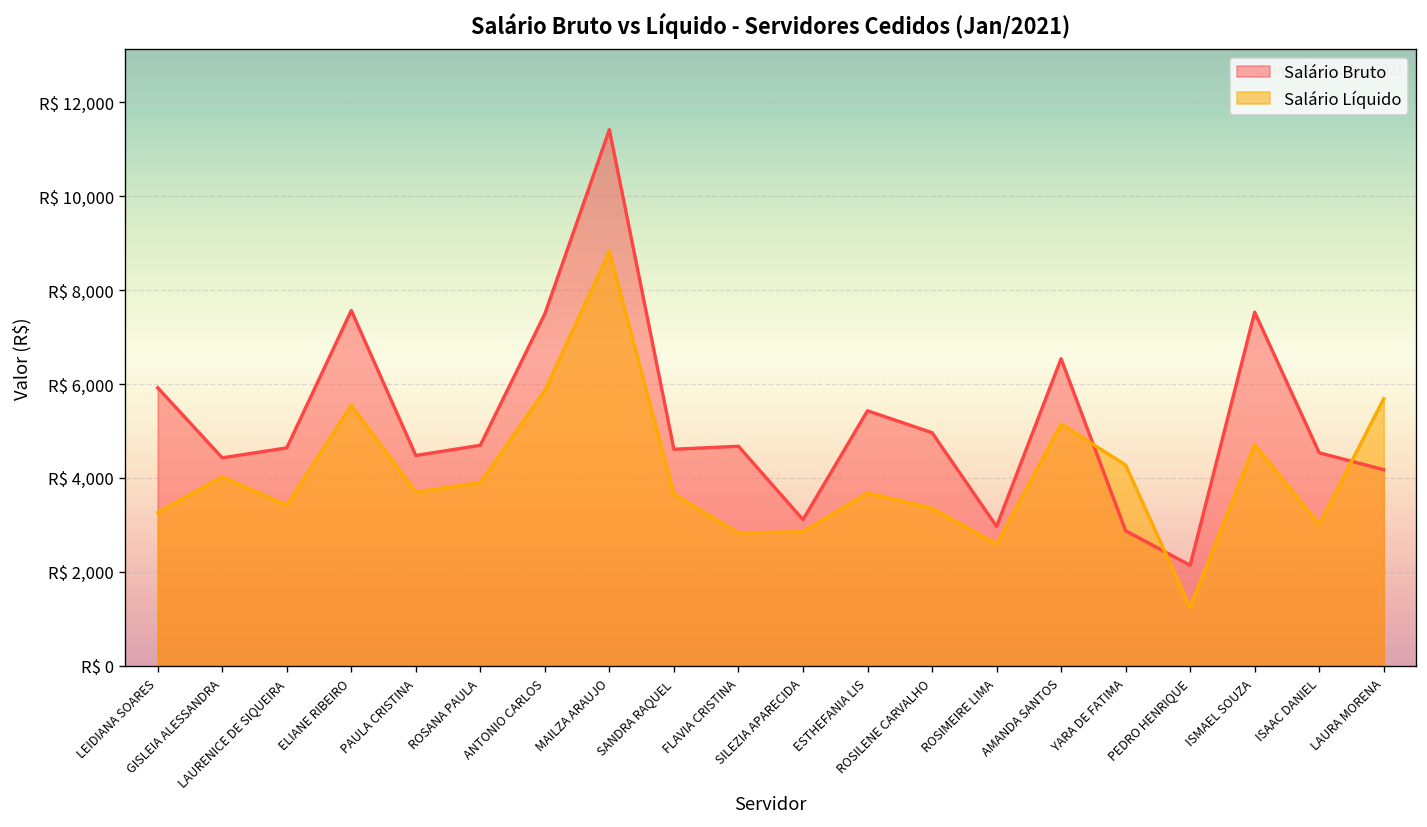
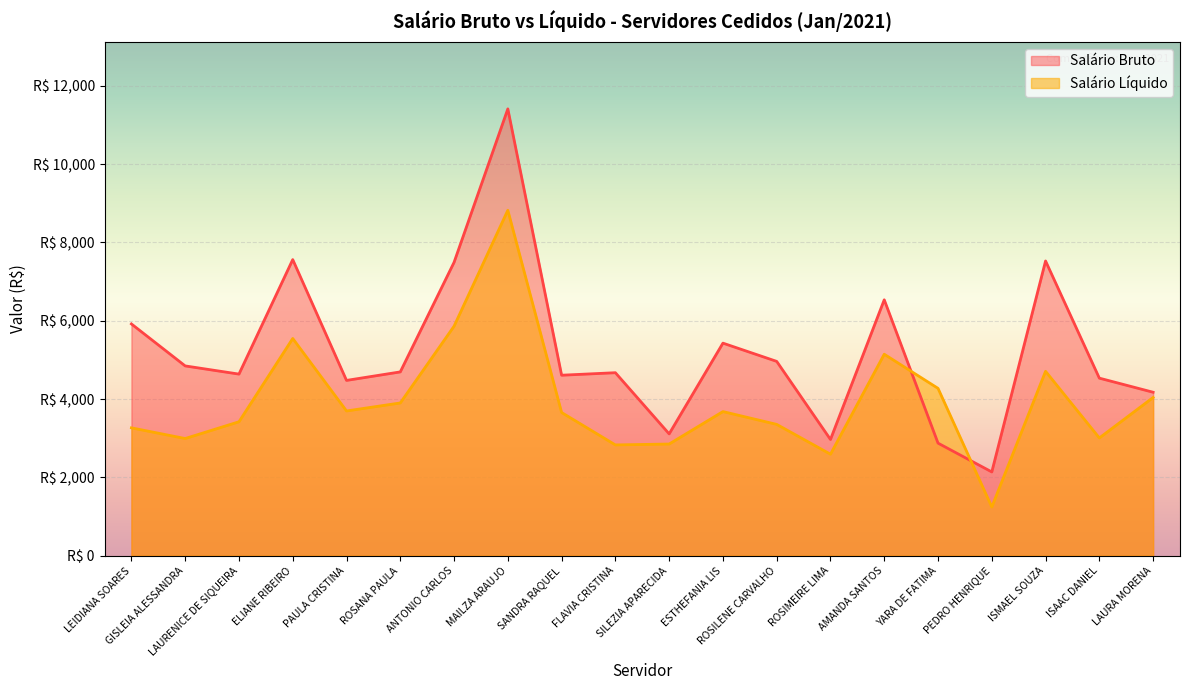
  {
    "Salário Bruto": {
      "LEIDIANA SOARES": "R$ 5,900",
-     "GISLEIA ALESSANDRA": "R$ 4,400",
+     "GISLEIA ALESSANDRA": "R$ 4,800",
      "LAURENICE DE SIQUEIRA": "R$ 4,600",
      "ELIANE RIBEIRO": "R$ 7,600",
      "PAULA CRISTINA": "R$ 4,500",
      "ROSANA PAULA": "R$ 4,700",
      "ANTONIO CARLOS": "R$ 7,500",
      "MAILZA ARAUJO": "R$ 11,400",
      "SANDRA RAQUEL": "R$ 4,600",
      "FLAVIA CRISTINA": "R$ 4,700",
      "SILEZIA APARECIDA": "R$ 3,100",
      "ESTHEFANIA LIS": "R$ 5,400",
      "ROSILENE CARVALHO": "R$ 5,000",
      "ROSIMEIRE LIMA": "R$ 3,000",
      "AMANDA SANTOS": "R$ 6,500",
      "YARA DE FATIMA": "R$ 2,900",
      "PEDRO HENRIQUE": "R$ 2,100",
      "ISMAEL SOUZA": "R$ 7,500",
      "ISAAC DANIEL": "R$ 4,500",
      "LAURA MORENA": "R$ 4,200"
    },
    "Salário Líquido": {
      "LEIDIANA SOARES": "R$ 3,300",
-     "GISLEIA ALESSANDRA": "R$ 4,000",
+     "GISLEIA ALESSANDRA": "R$ 3,000",
      "LAURENICE DE SIQUEIRA": "R$ 3,400",
      "ELIANE RIBEIRO": "R$ 5,500",
      "PAULA CRISTINA": "R$ 3,700",
      "ROSANA PAULA": "R$ 3,900",
      "ANTONIO CARLOS": "R$ 5,900",
      "MAILZA ARAUJO": "R$ 8,800",
      "SANDRA RAQUEL": "R$ 3,700",
      "FLAVIA CRISTINA": "R$ 2,800",
      "SILEZIA APARECIDA": "R$ 2,900",
      "ESTHEFANIA LIS": "R$ 3,700",
      "ROSILENE CARVALHO": "R$ 3,400",
      "ROSIMEIRE LIMA": "R$ 2,600",
      "AMANDA SANTOS": "R$ 5,100",
      "YARA DE FATIMA": "R$ 4,300",
      "PEDRO HENRIQUE": "R$ 1,200",
      "ISMAEL SOUZA": "R$ 4,700",
      "ISAAC DANIEL": "R$ 3,000",
-     "LAURA MORENA": "R$ 5,700"
+     "LAURA MORENA": "R$ 4,000"
    }
  }
